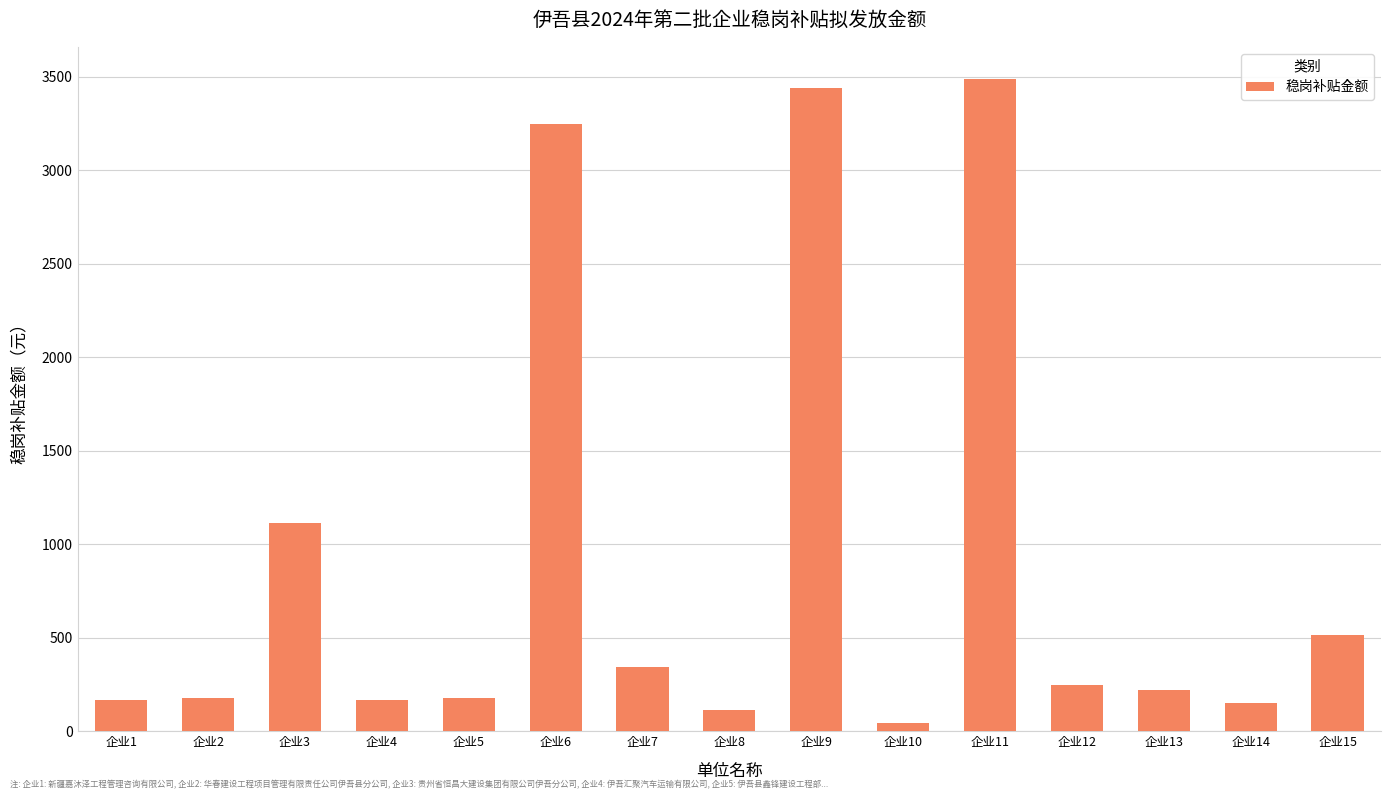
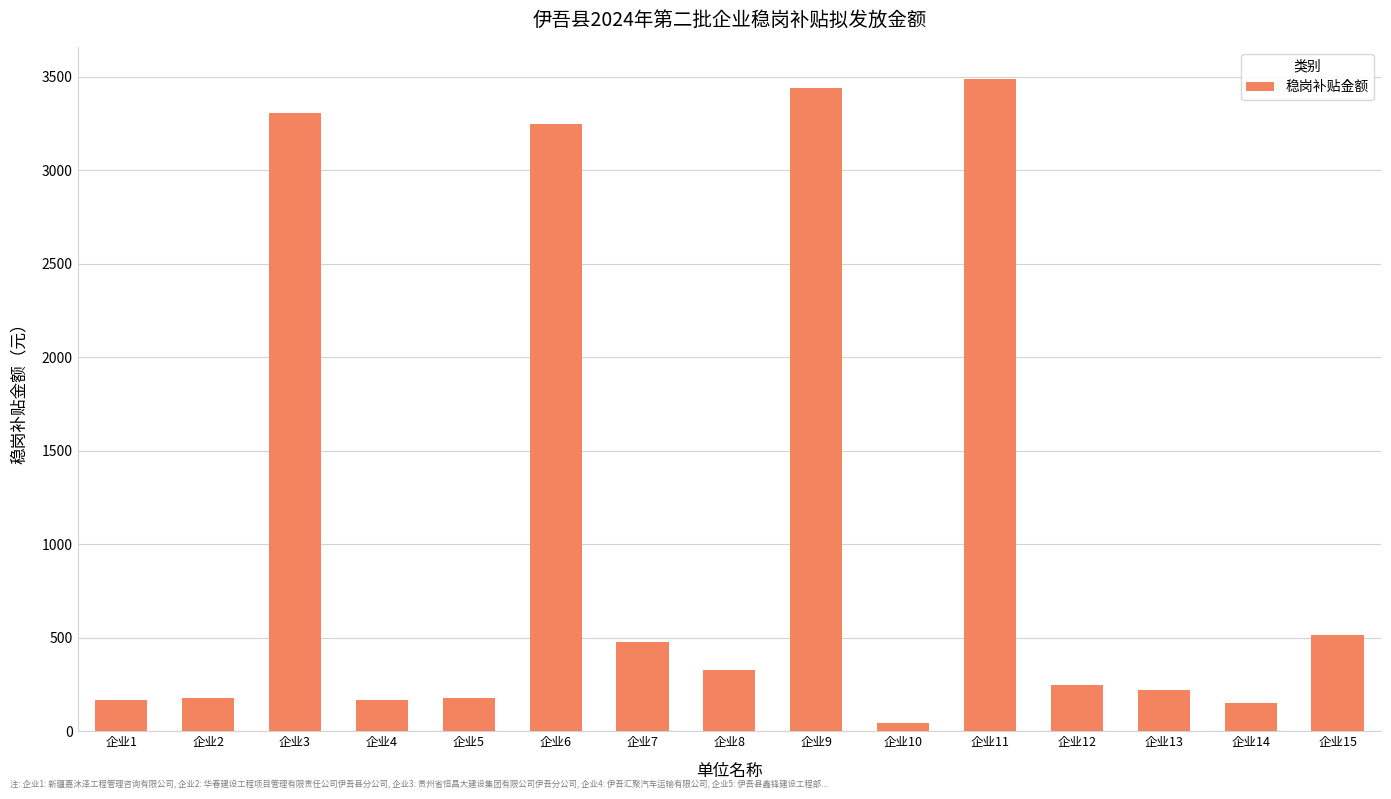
  {
    "企业1": 160,
    "企业2": 180,
-   "企业3": 1110,
+   "企业3": 3310,
    "企业4": 160,
    "企业5": 180,
    "企业6": 3250,
-   "企业7": 340,
-   "企业8": 120,
+   "企业7": 480,
+   "企业8": 330,
    "企业9": 3440,
    "企业10": 40,
    "企业11": 3490,
    "企业12": 250,
    "企业13": 220,
    "企业14": 150,
    "企业15": 510
  }
